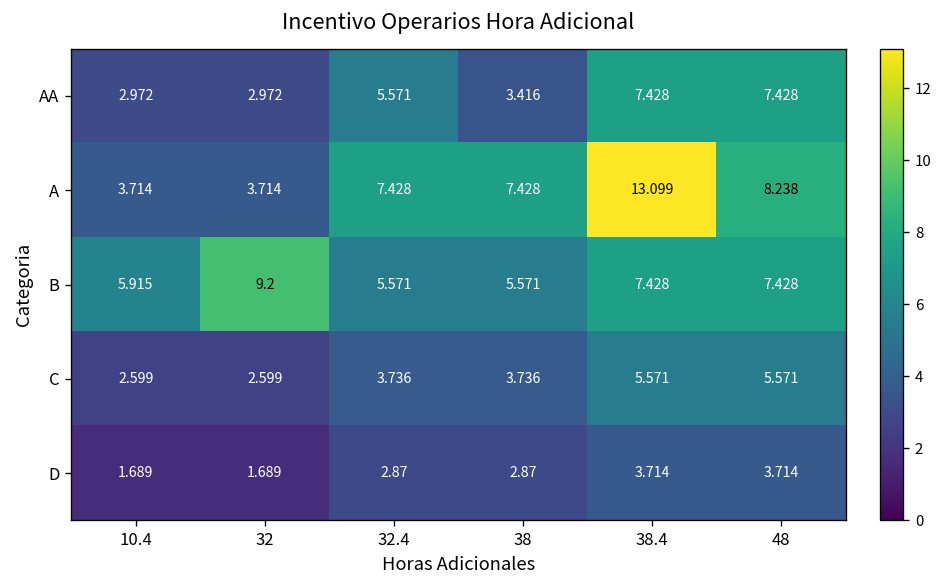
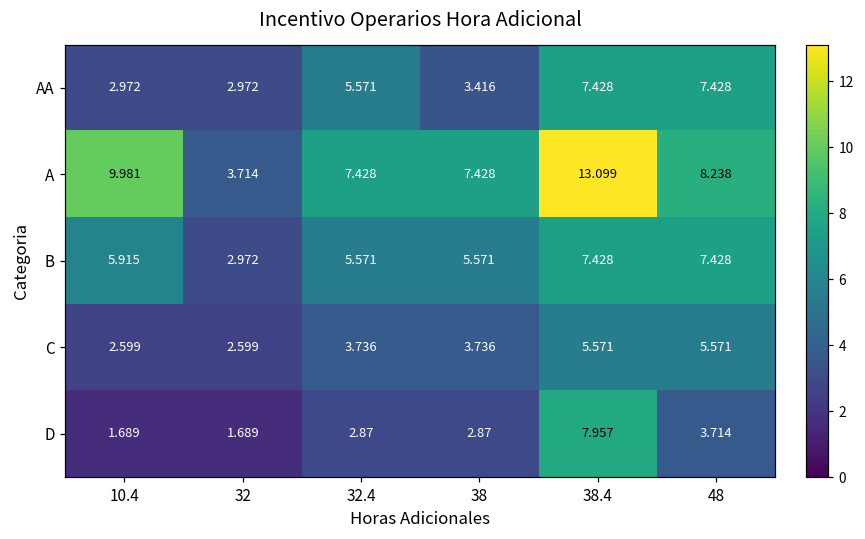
  {
    "AA": {
      "10.4": 2.972,
      "32": 2.972,
      "32.4": 5.571,
      "38": 3.416,
      "38.4": 7.428,
      "48": 7.428
    },
    "A": {
-     "10.4": 3.714,
+     "10.4": 9.981,
      "32": 3.714,
      "32.4": 7.428,
      "38": 7.428,
      "38.4": 13.099,
      "48": 8.238
    },
    "B": {
      "10.4": 5.915,
-     "32": 9.2,
+     "32": 2.972,
      "32.4": 5.571,
      "38": 5.571,
      "38.4": 7.428,
      "48": 7.428
    },
    "C": {
      "10.4": 2.599,
      "32": 2.599,
      "32.4": 3.736,
      "38": 3.736,
      "38.4": 5.571,
      "48": 5.571
    },
    "D": {
      "10.4": 1.689,
      "32": 1.689,
      "32.4": 2.87,
      "38": 2.87,
-     "38.4": 3.714,
+     "38.4": 7.957,
      "48": 3.714
    }
  }
